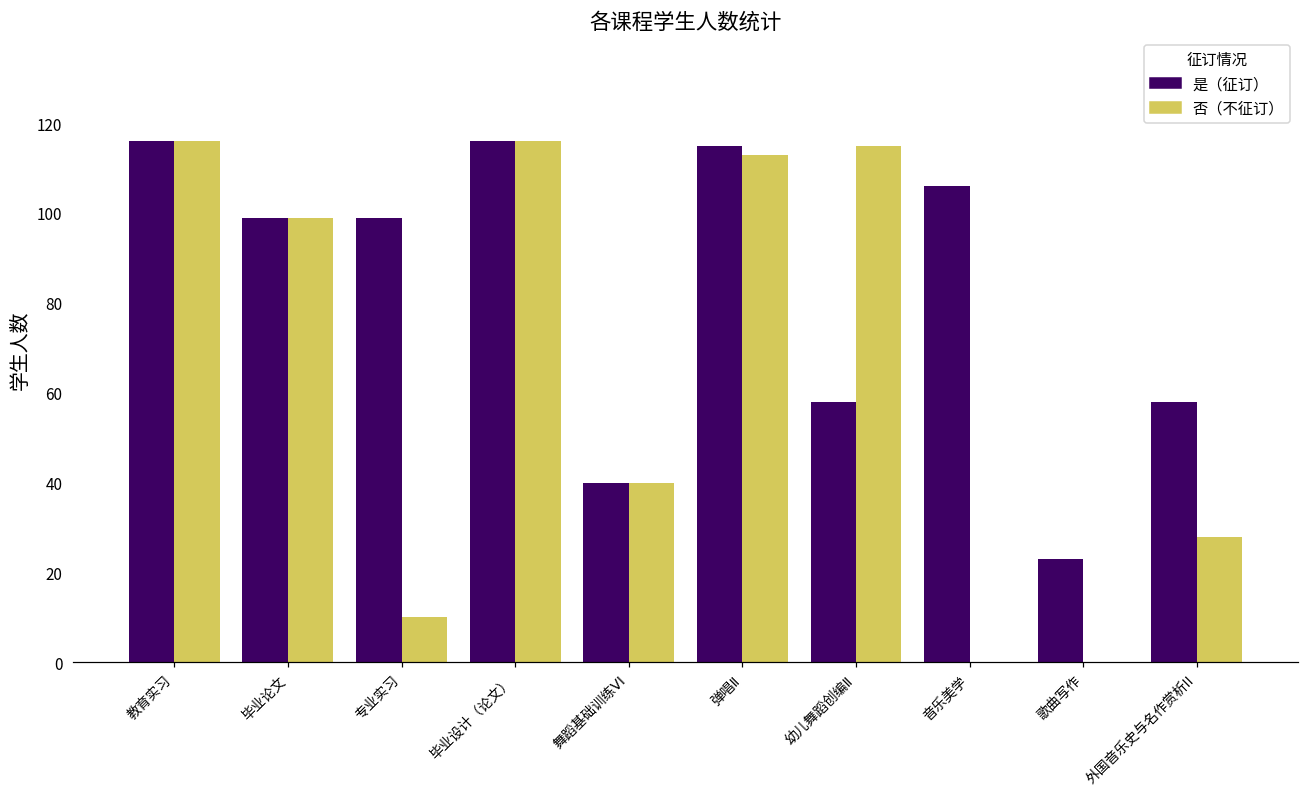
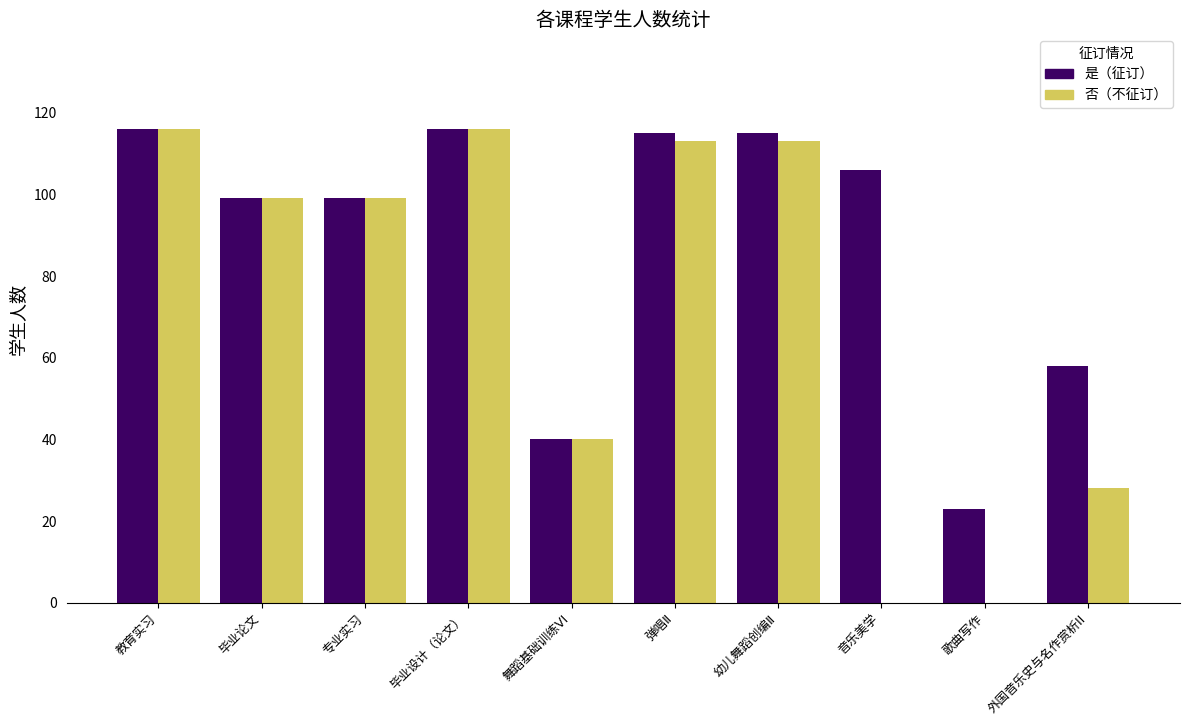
  {
    "是（征订）": {
      "教育实习": 116,
      "毕业论文": 99,
      "专业实习": 99,
      "毕业设计（论文）": 116,
      "舞蹈基础训练VI": 40,
      "弹唱Ⅱ": 115,
-     "幼儿舞蹈创编Ⅱ": 58,
+     "幼儿舞蹈创编Ⅱ": 115,
      "音乐美学": 106,
      "歌曲写作": 23,
      "外国音乐史与名作赏析II": 58
    },
    "否（不征订）": {
      "教育实习": 116,
      "毕业论文": 99,
-     "专业实习": 10,
+     "专业实习": 99,
      "毕业设计（论文）": 116,
      "舞蹈基础训练VI": 40,
      "弹唱Ⅱ": 113,
-     "幼儿舞蹈创编Ⅱ": 115,
+     "幼儿舞蹈创编Ⅱ": 113,
      "音乐美学": 0,
      "歌曲写作": 0,
      "外国音乐史与名作赏析II": 28
    }
  }
